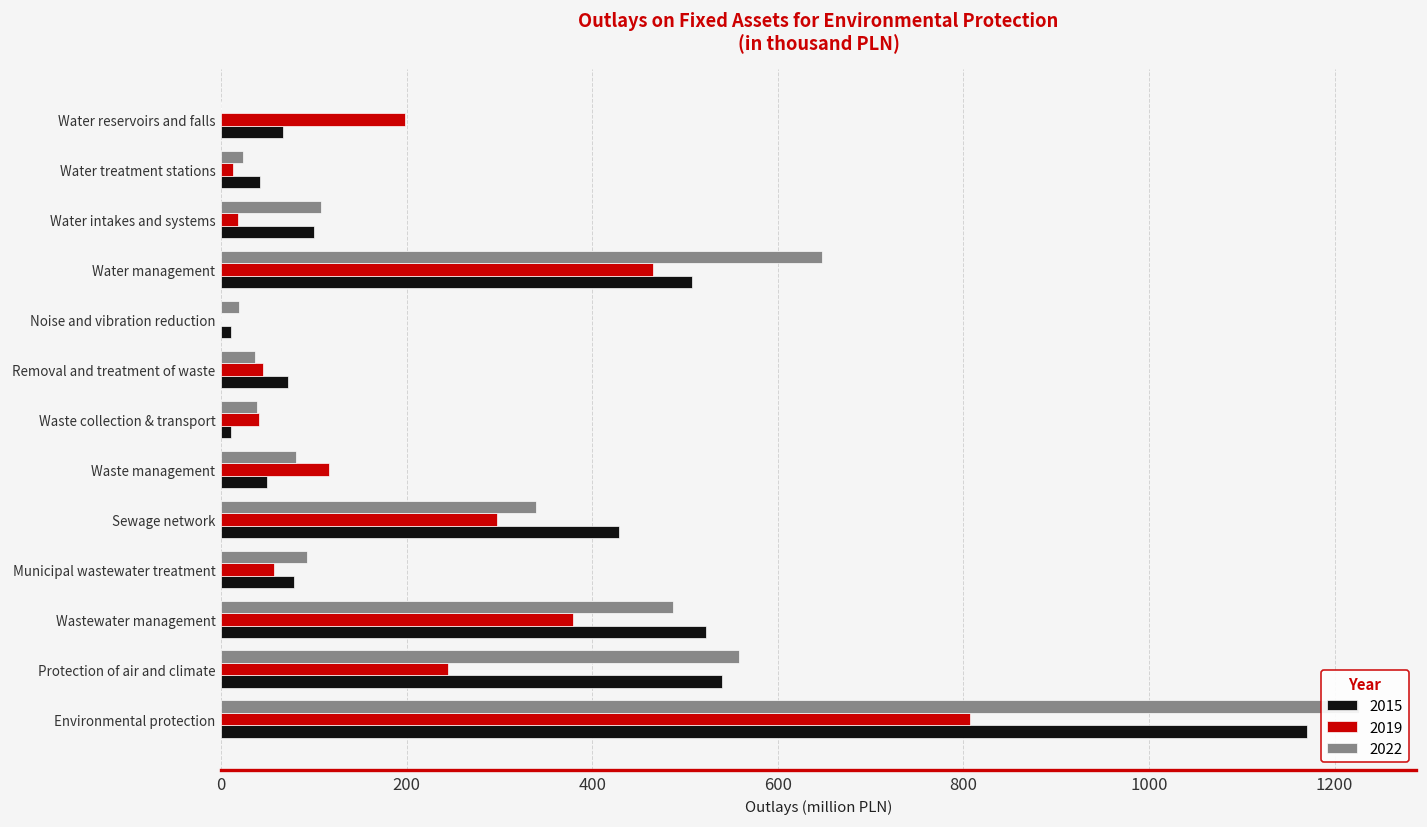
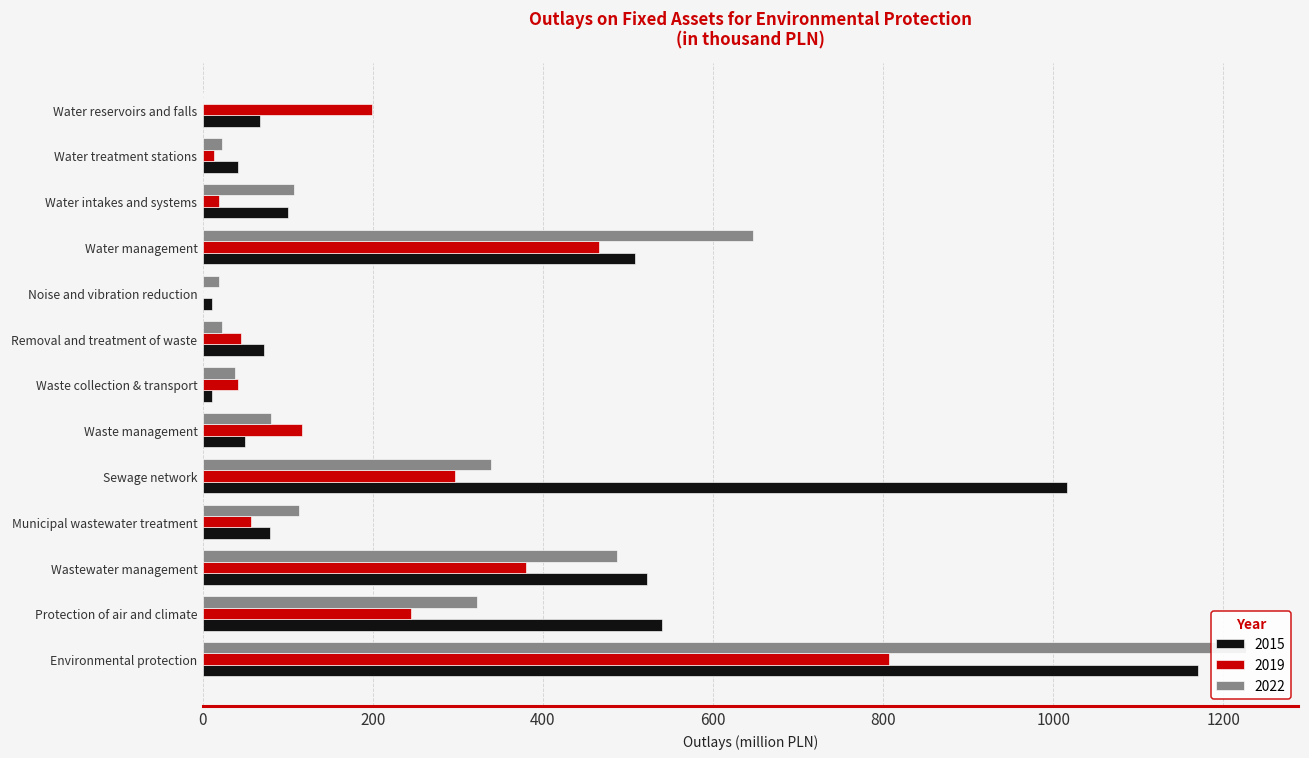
  {
    "2015": {
      "Water reservoirs and falls": 70,
      "Water treatment stations": 40,
      "Water intakes and systems": 100,
      "Water management": 510,
      "Noise and vibration reduction": 10,
      "Removal and treatment of waste": 70,
      "Waste collection & transport": 10,
      "Waste management": 50,
-     "Sewage network": 430,
+     "Sewage network": 1020,
      "Municipal wastewater treatment": 80,
      "Wastewater management": 520,
      "Protection of air and climate": 540,
      "Environmental protection": 1170
    },
    "2019": {
      "Water reservoirs and falls": 200,
      "Water treatment stations": 10,
      "Water intakes and systems": 20,
      "Water management": 470,
      "Removal and treatment of waste": 50,
      "Waste collection & transport": 40,
      "Waste management": 120,
      "Sewage network": 300,
      "Municipal wastewater treatment": 60,
      "Wastewater management": 380,
      "Protection of air and climate": 240,
      "Environmental protection": 810
    },
    "2022": {
      "Water reservoirs and falls": 0,
      "Water treatment stations": 20,
      "Water intakes and systems": 110,
      "Water management": 650,
      "Noise and vibration reduction": 20,
-     "Removal and treatment of waste": 40,
+     "Removal and treatment of waste": 20,
      "Waste collection & transport": 40,
      "Waste management": 80,
      "Sewage network": 340,
-     "Municipal wastewater treatment": 90,
+     "Municipal wastewater treatment": 110,
      "Wastewater management": 490,
-     "Protection of air and climate": 560
+     "Protection of air and climate": 320
    }
  }
